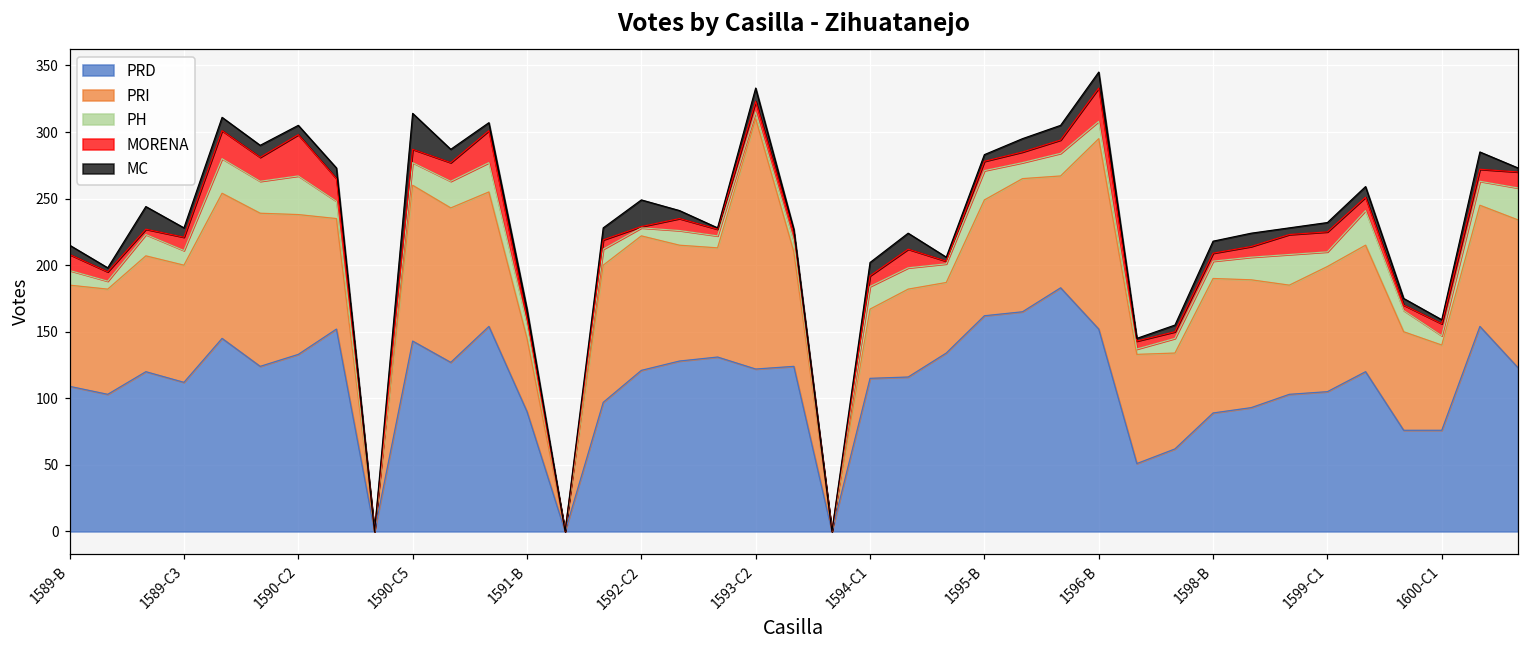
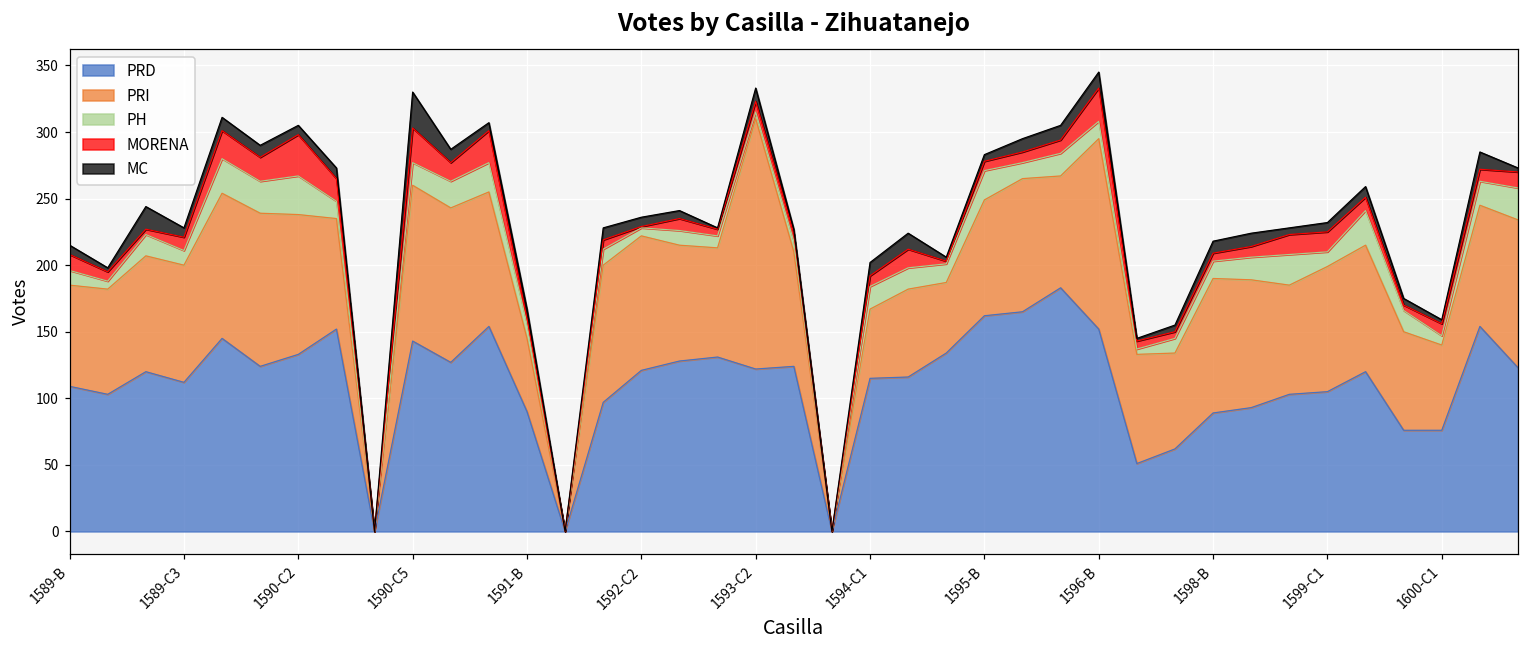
  {
    "PRD": {
      "1589-B": 109,
      "1589-C3": 112,
      "1590-C2": 133,
      "1590-C5": 143,
      "1591-B": 90,
      "1592-C2": 121,
      "1593-C2": 122,
      "1594-C1": 115,
      "1595-B": 162,
      "1596-B": 152,
      "1598-B": 89,
      "1599-C1": 105,
      "1600-C1": 76
    },
    "PRI": {
      "1589-B": 76,
      "1589-C3": 88,
      "1590-C2": 105,
      "1590-C5": 117,
      "1591-B": 55,
      "1592-C2": 101,
      "1593-C2": 188,
      "1594-C1": 52,
      "1595-B": 87,
      "1596-B": 143,
      "1598-B": 101,
      "1599-C1": 94,
      "1600-C1": 64
    },
    "PH": {
      "1589-B": 11,
      "1589-C3": 11,
      "1590-C2": 29,
      "1590-C5": 17,
      "1591-B": 11,
      "1593-C2": 5,
      "1594-C1": 17,
      "1595-B": 22,
      "1596-B": 13,
      "1598-B": 13,
      "1599-C1": 11,
      "1600-C1": 7
    },
    "MORENA": {
      "1589-B": 12,
      "1589-C3": 10,
      "1590-C2": 31,
-     "1590-C5": 10,
+     "1590-C5": 26,
      "1591-B": 4,
      "1593-C2": 8,
      "1594-C1": 8,
      "1595-B": 7,
      "1596-B": 25,
      "1598-B": 6,
      "1599-C1": 15,
      "1600-C1": 9
    },
    "MC": {
      "1589-B": 7,
      "1589-C3": 7,
      "1590-C2": 7,
      "1590-C5": 27,
      "1591-B": 7,
-     "1592-C2": 20,
+     "1592-C2": 7,
      "1593-C2": 10,
      "1594-C1": 10,
      "1595-B": 5,
      "1596-B": 12,
      "1598-B": 9,
      "1599-C1": 7,
      "1600-C1": 3
    }
  }
